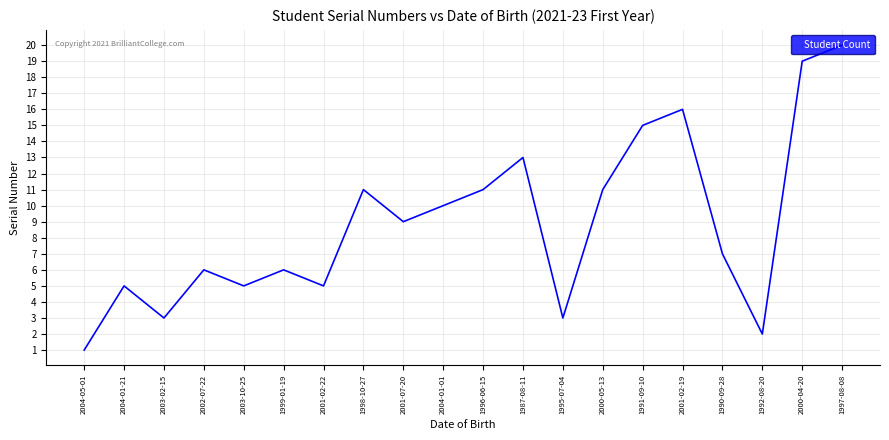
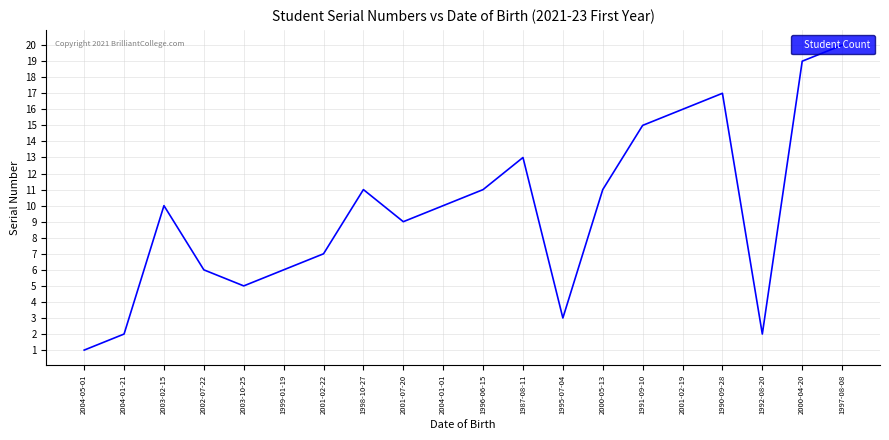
  {
    "2004-05-01": 1,
-   "2004-01-21": 5,
-   "2003-02-15": 3,
+   "2004-01-21": 2,
+   "2003-02-15": 10,
    "2002-07-22": 6,
    "2003-10-25": 5,
    "1999-01-19": 6,
-   "2001-02-22": 5,
+   "2001-02-22": 7,
    "1998-10-27": 11,
    "2001-07-20": 9,
    "2004-01-01": 10,
    "1996-06-15": 11,
    "1987-08-11": 13,
    "1995-07-04": 3,
    "2000-05-13": 11,
    "1991-09-10": 15,
    "2001-02-19": 16,
-   "1990-09-28": 7,
+   "1990-09-28": 17,
    "1992-08-20": 2,
    "2000-04-20": 19
  }
